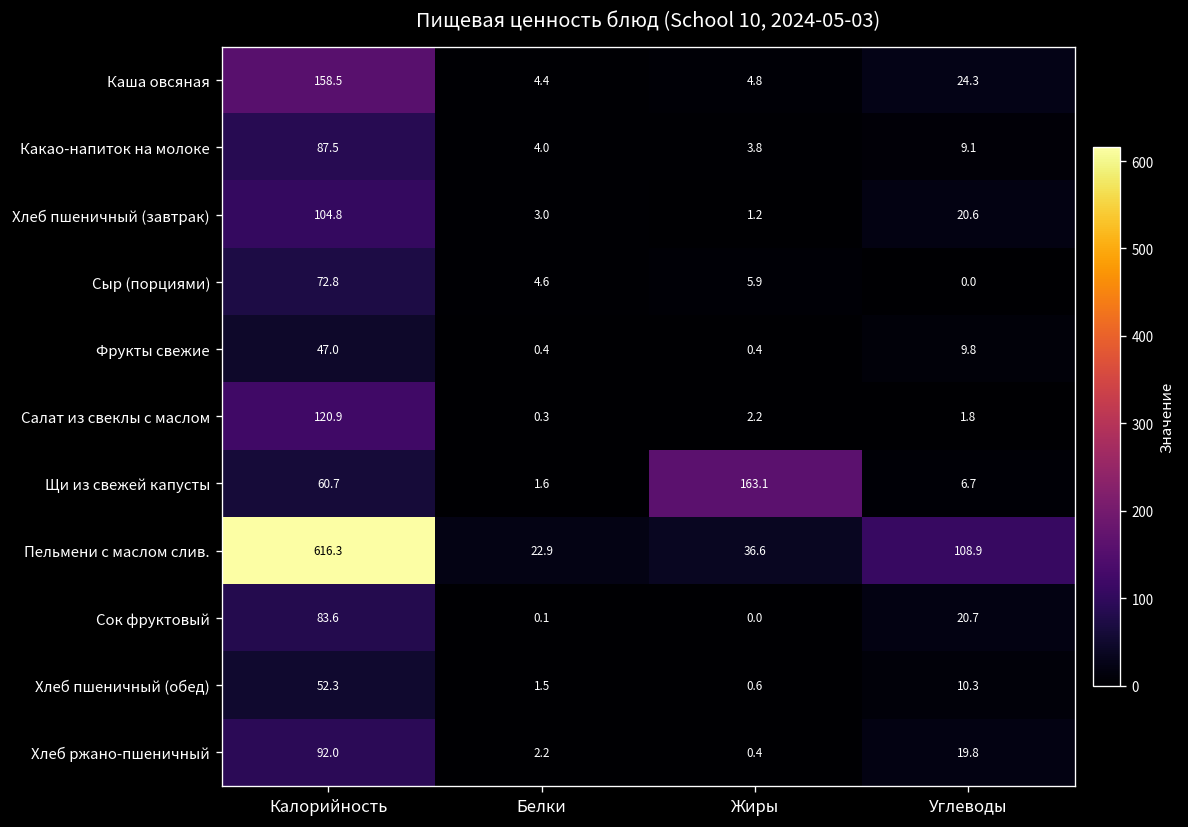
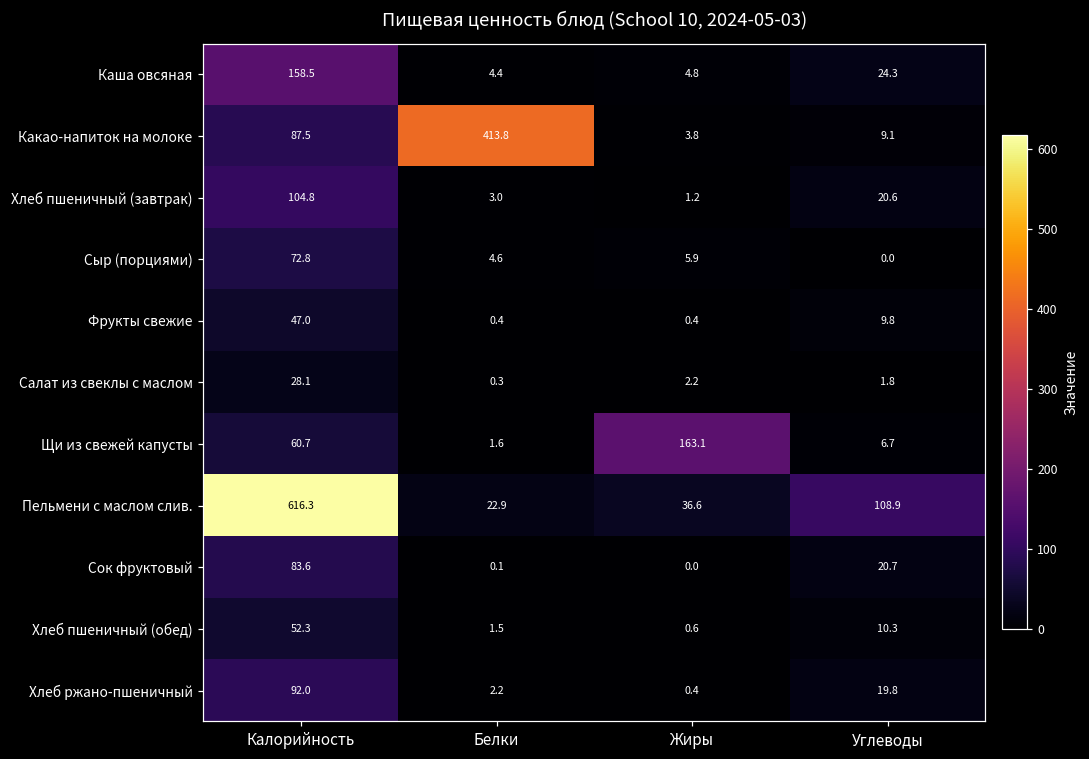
  {
    "Каша овсяная": {
      "Калорийность": 158.5,
      "Белки": 4.4,
      "Жиры": 4.8,
      "Углеводы": 24.3
    },
    "Какао-напиток на молоке": {
      "Калорийность": 87.5,
-     "Белки": 4.0,
+     "Белки": 413.8,
      "Жиры": 3.8,
      "Углеводы": 9.1
    },
    "Хлеб пшеничный (завтрак)": {
      "Калорийность": 104.8,
      "Белки": 3.0,
      "Жиры": 1.2,
      "Углеводы": 20.6
    },
    "Сыр (порциями)": {
      "Калорийность": 72.8,
      "Белки": 4.6,
      "Жиры": 5.9,
      "Углеводы": 0.0
    },
    "Фрукты свежие": {
      "Калорийность": 47.0,
      "Белки": 0.4,
      "Жиры": 0.4,
      "Углеводы": 9.8
    },
    "Салат из свеклы с маслом": {
-     "Калорийность": 120.9,
+     "Калорийность": 28.1,
      "Белки": 0.3,
      "Жиры": 2.2,
      "Углеводы": 1.8
    },
    "Щи из свежей капусты": {
      "Калорийность": 60.7,
      "Белки": 1.6,
      "Жиры": 163.1,
      "Углеводы": 6.7
    },
    "Пельмени с маслом слив.": {
      "Калорийность": 616.3,
      "Белки": 22.9,
      "Жиры": 36.6,
      "Углеводы": 108.9
    },
    "Сок фруктовый": {
      "Калорийность": 83.6,
      "Белки": 0.1,
      "Жиры": 0.0,
      "Углеводы": 20.7
    },
    "Хлеб пшеничный (обед)": {
      "Калорийность": 52.3,
      "Белки": 1.5,
      "Жиры": 0.6,
      "Углеводы": 10.3
    },
    "Хлеб ржано-пшеничный": {
      "Калорийность": 92.0,
      "Белки": 2.2,
      "Жиры": 0.4,
      "Углеводы": 19.8
    }
  }
